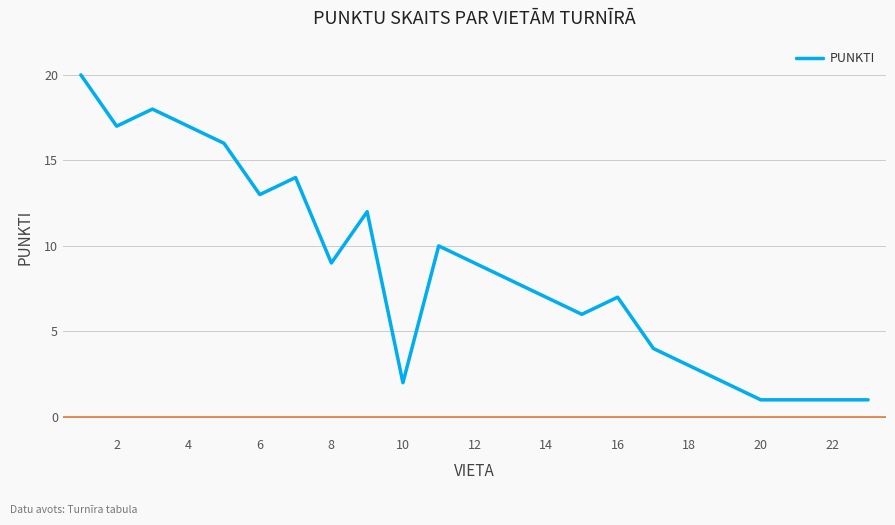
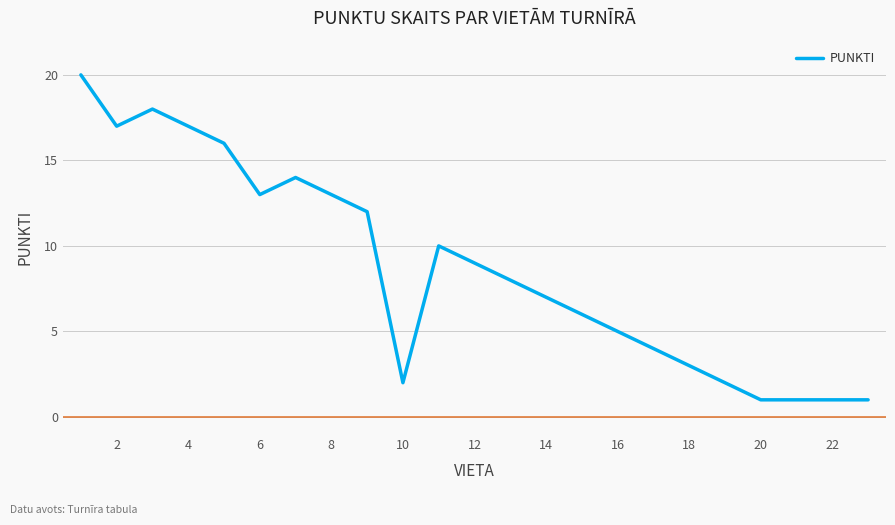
  {
    "2": 17,
    "4": 17,
    "6": 13,
-   "8": 9,
+   "8": 13,
    "10": 2,
    "12": 9,
    "14": 7,
-   "16": 7,
+   "16": 5,
    "18": 3,
    "20": 1,
    "22": 1
  }
